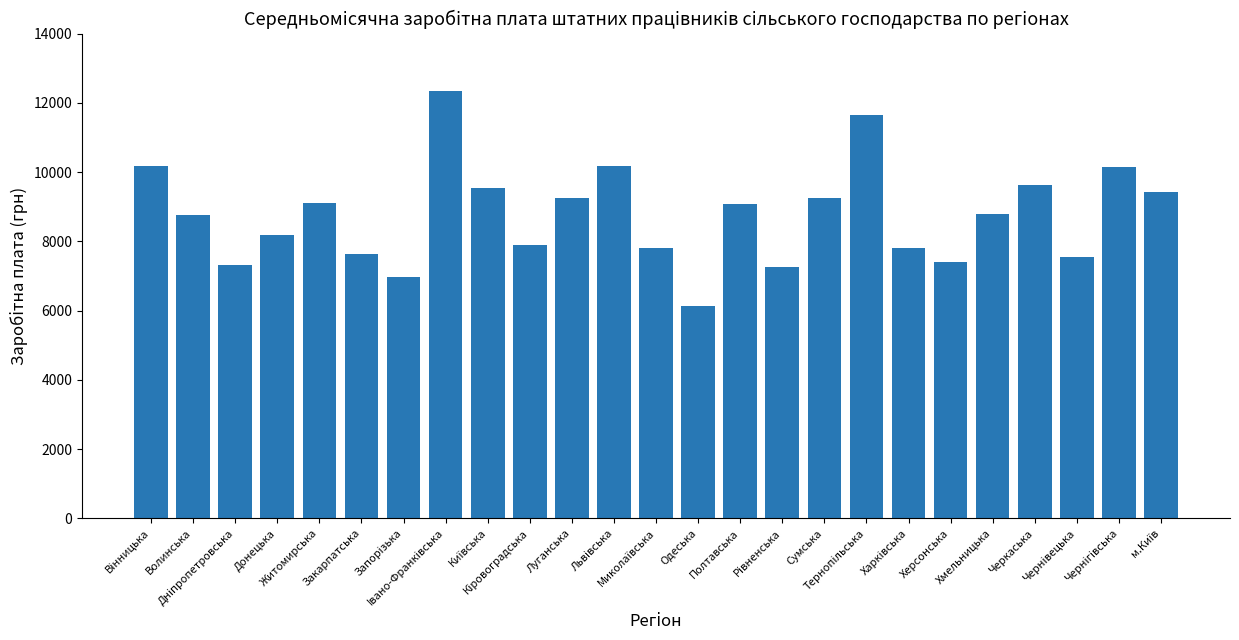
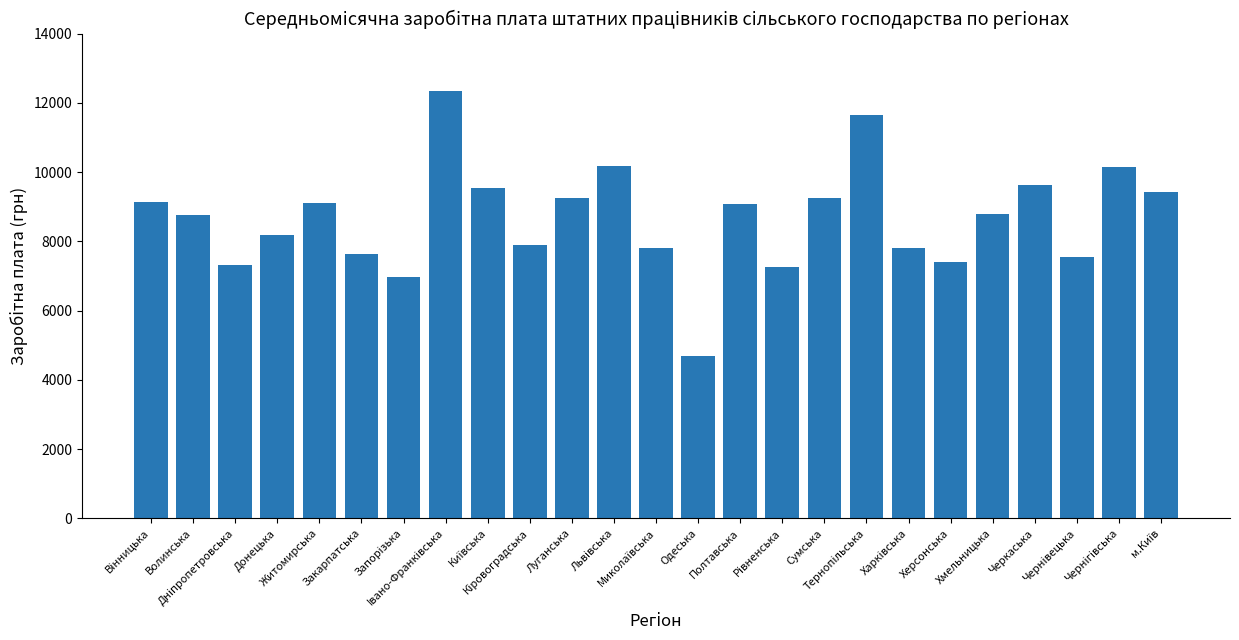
  {
-   "Вінницька": 10200,
+   "Вінницька": 9100,
    "Волинська": 8800,
    "Дніпропетровська": 7300,
    "Донецька": 8200,
    "Житомирська": 9100,
    "Закарпатська": 7600,
    "Запорізька": 7000,
    "Івано-Франківська": 12300,
    "Київська": 9500,
    "Кіровоградська": 7900,
    "Луганська": 9300,
    "Львівська": 10200,
    "Миколаївська": 7800,
-   "Одеська": 6100,
+   "Одеська": 4700,
    "Полтавська": 9100,
    "Рівненська": 7300,
    "Сумська": 9300,
    "Тернопільська": 11700,
    "Харківська": 7800,
    "Херсонська": 7400,
    "Хмельницька": 8800,
    "Черкаська": 9600,
    "Чернівецька": 7500,
    "Чернігівська": 10100,
    "м.Київ": 9400
  }
